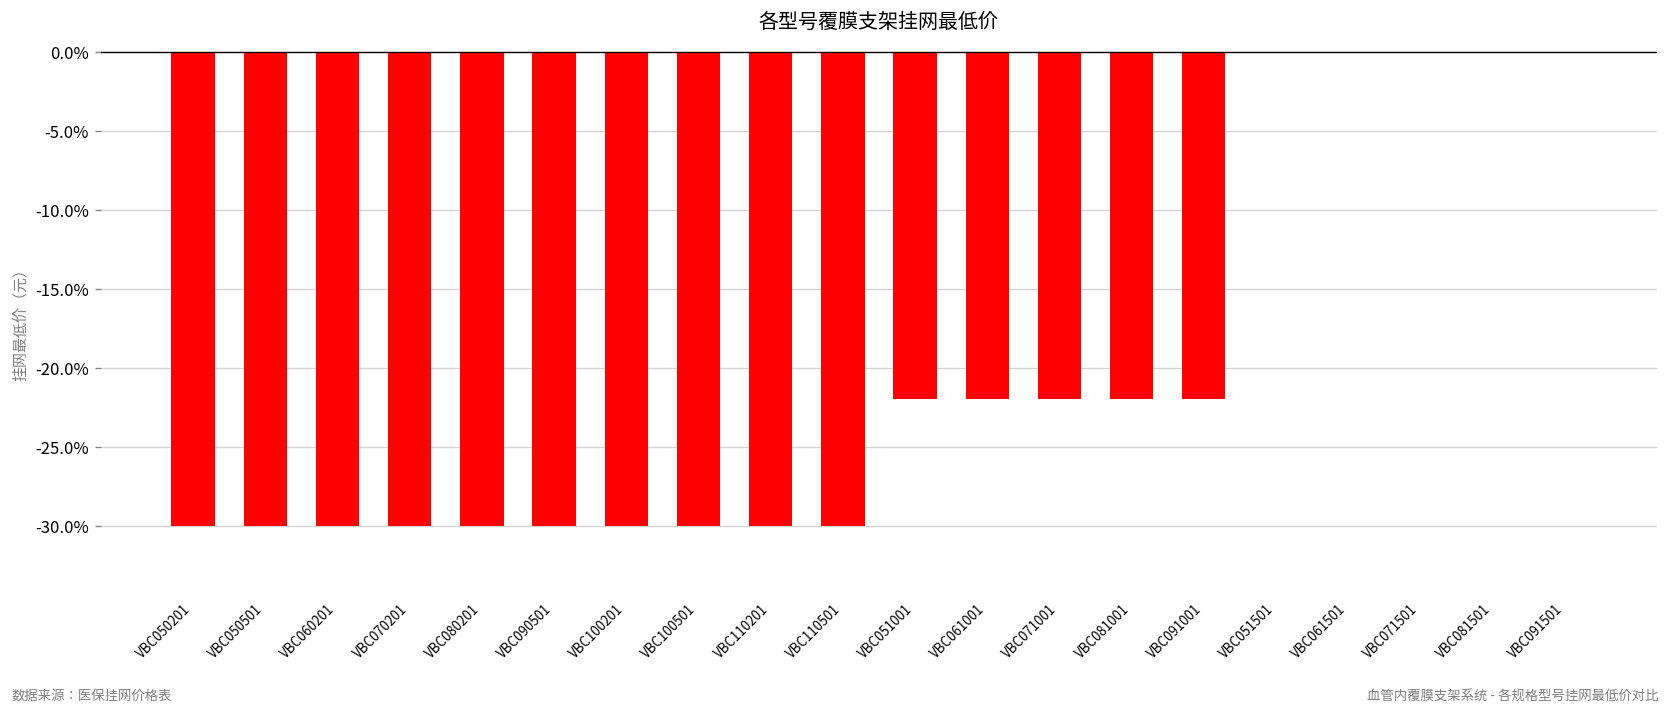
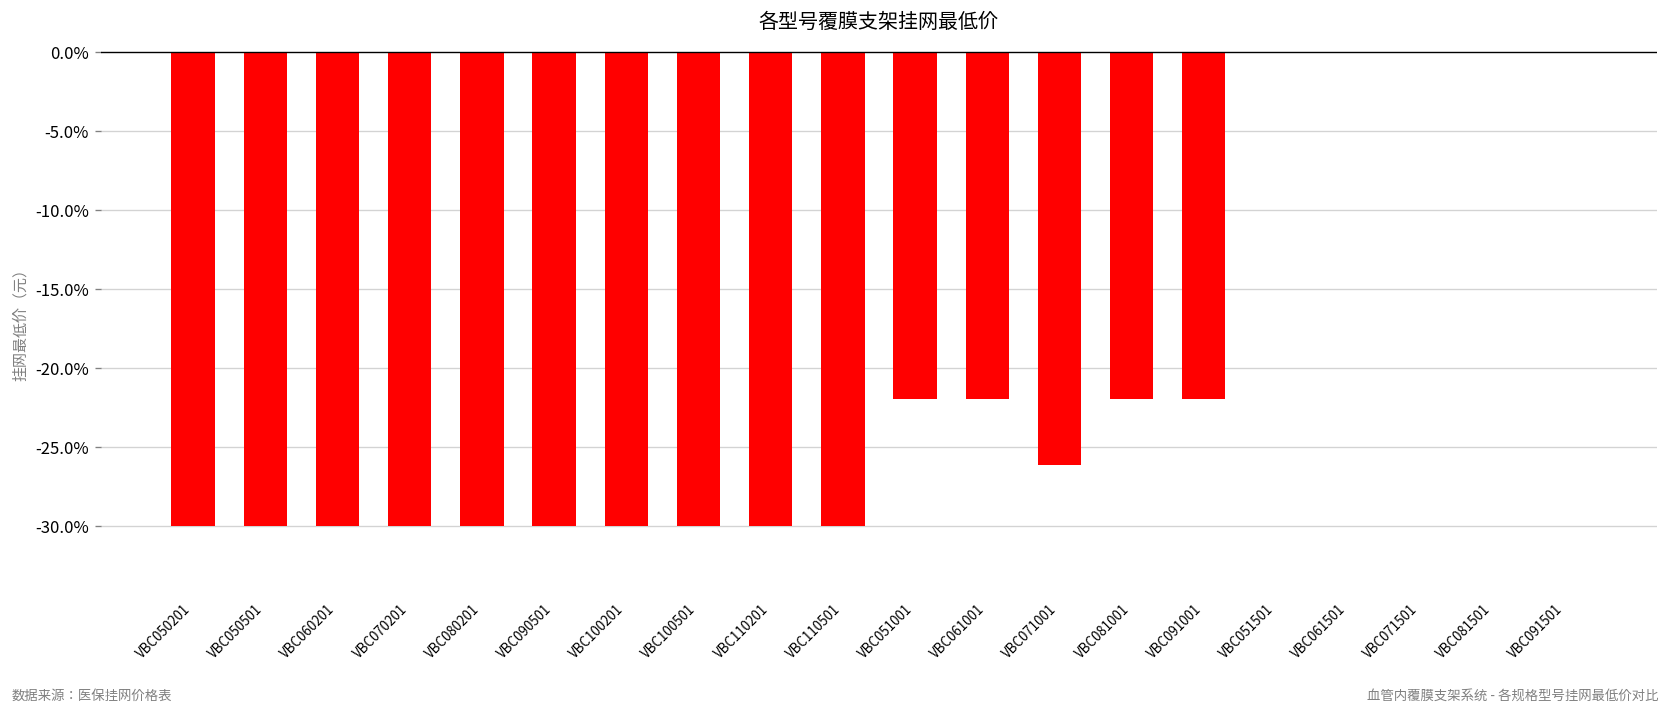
  {
    "VBC050201": "-30.0%",
    "VBC050501": "-30.0%",
    "VBC060201": "-30.0%",
    "VBC070201": "-30.0%",
    "VBC080201": "-30.0%",
    "VBC090501": "-30.0%",
    "VBC100201": "-30.0%",
    "VBC100501": "-30.0%",
    "VBC110201": "-30.0%",
    "VBC110501": "-30.0%",
    "VBC051001": "-21.9%",
    "VBC061001": "-21.9%",
-   "VBC071001": "-21.9%",
+   "VBC071001": "-26.1%",
    "VBC081001": "-21.9%",
    "VBC091001": "-21.9%",
    "VBC051501": "0.0%",
    "VBC061501": "0.0%",
    "VBC071501": "0.0%",
    "VBC081501": "0.0%",
    "VBC091501": "0.0%"
  }
